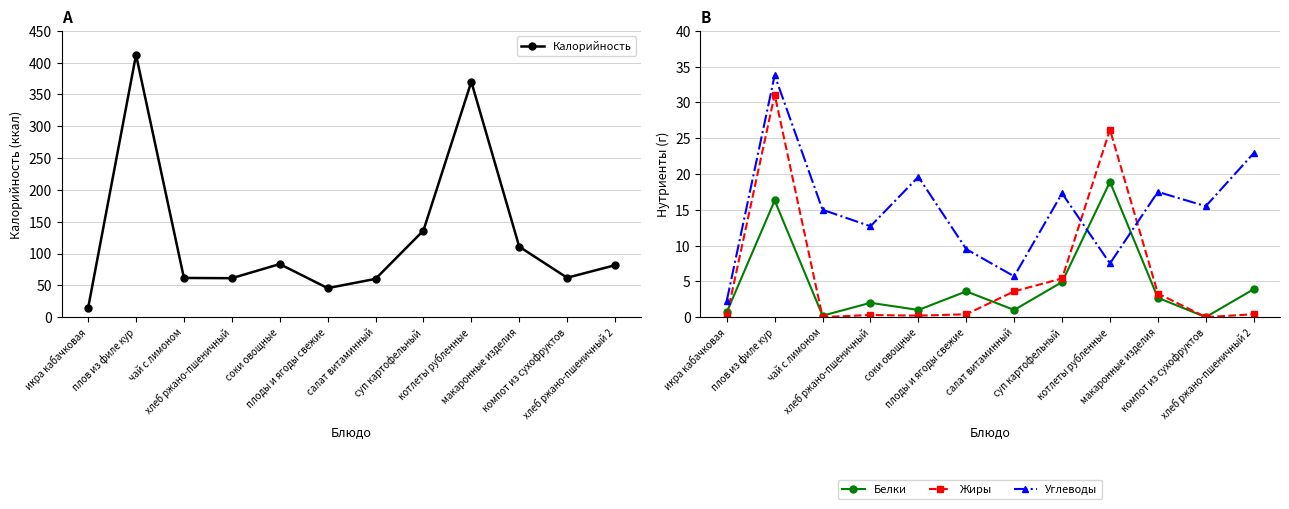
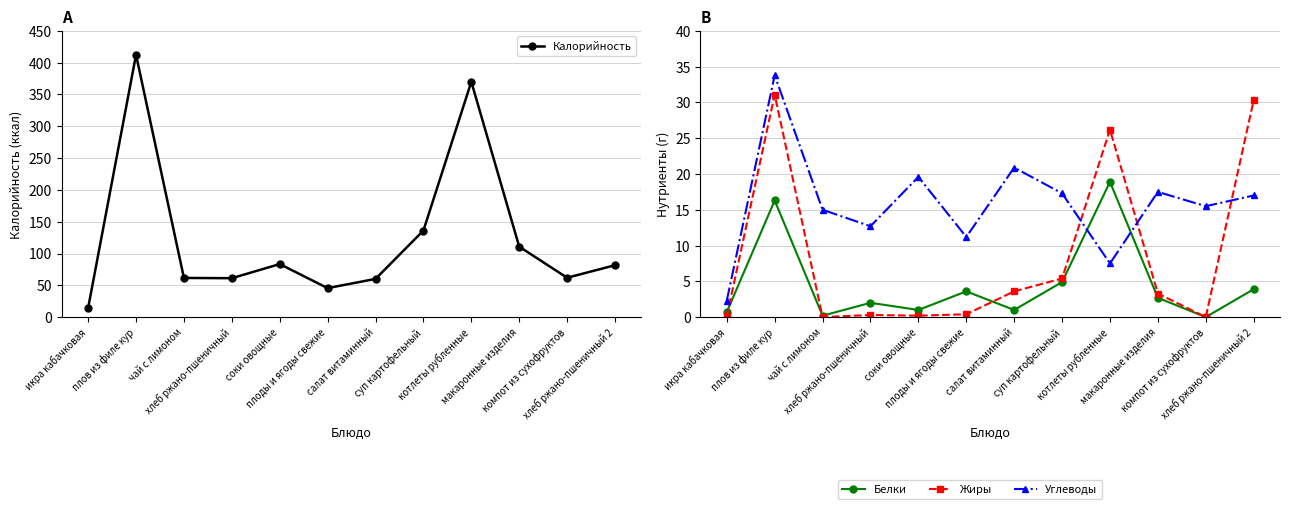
  {
    "A": {
      "икра кабачковая": 10,
      "плов из филе кур": 410,
      "чай с лимоном": 60,
      "хлеб ржано-пшеничный": 60,
      "соки овощные": 80,
      "плоды и ягоды свежие": 50,
      "салат витаминный": 60,
      "суп картофельный": 140,
      "котлеты рубленные": 370,
      "макаронные изделия": 110,
      "компот из сухофруктов": 60,
      "хлеб ржано-пшеничный 2": 80
    },
    "B": {
      "Белки": {
        "икра кабачковая": 1,
        "плов из филе кур": 16,
        "хлеб ржано-пшеничный": 2,
        "соки овощные": 1,
        "плоды и ягоды свежие": 4,
        "салат витаминный": 1,
        "суп картофельный": 5,
        "котлеты рубленные": 19,
        "макаронные изделия": 3,
        "хлеб ржано-пшеничный 2": 4
      },
      "Жиры": {
        "икра кабачковая": 0,
        "плов из филе кур": 31,
        "хлеб ржано-пшеничный": 0,
        "соки овощные": 0,
        "плоды и ягоды свежие": 0,
        "салат витаминный": 4,
        "суп картофельный": 5,
        "котлеты рубленные": 26,
        "макаронные изделия": 3,
-       "хлеб ржано-пшеничный 2": 0
+       "хлеб ржано-пшеничный 2": 30
      },
      "Углеводы": {
        "икра кабачковая": 2,
        "плов из филе кур": 34,
        "чай с лимоном": 15,
        "хлеб ржано-пшеничный": 13,
        "соки овощные": 20,
-       "плоды и ягоды свежие": 10,
-       "салат витаминный": 6,
+       "плоды и ягоды свежие": 11,
+       "салат витаминный": 21,
        "суп картофельный": 17,
        "котлеты рубленные": 8,
        "макаронные изделия": 18,
        "компот из сухофруктов": 16,
-       "хлеб ржано-пшеничный 2": 23
+       "хлеб ржано-пшеничный 2": 17
      }
    }
  }
